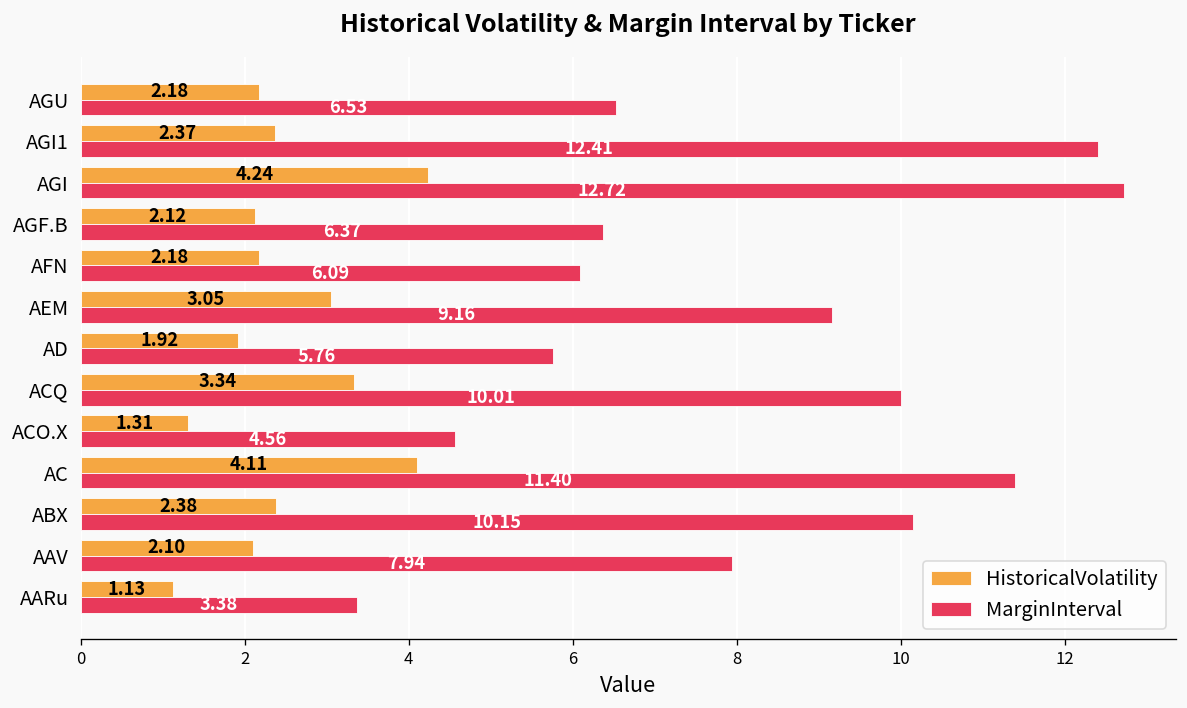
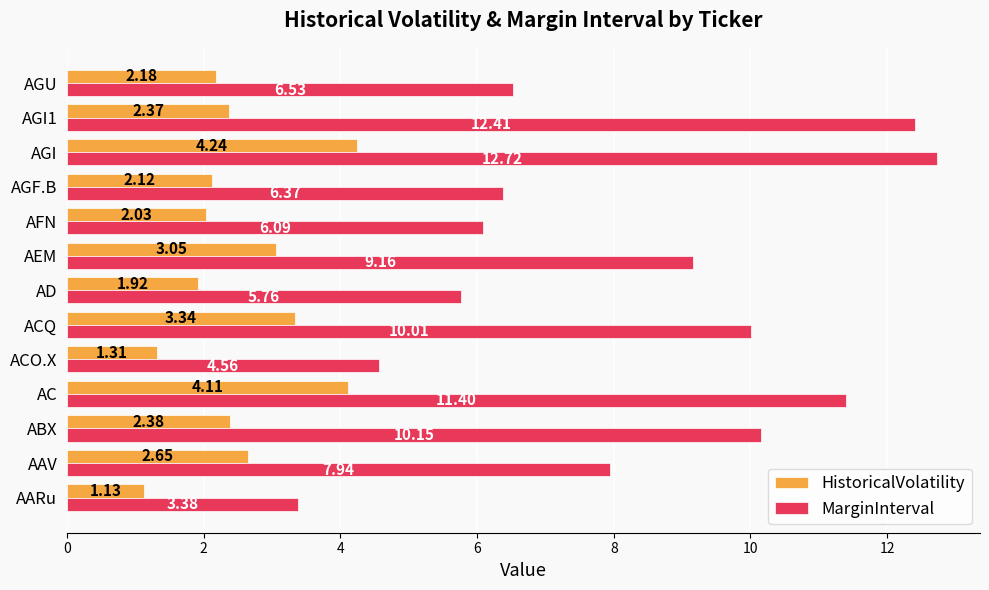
  {
    "HistoricalVolatility": {
      "AGU": 2.18,
      "AGI1": 2.37,
      "AGI": 4.24,
      "AGF.B": 2.12,
-     "AFN": 2.18,
+     "AFN": 2.03,
      "AEM": 3.05,
      "AD": 1.92,
      "ACQ": 3.34,
      "ACO.X": 1.31,
      "AC": 4.11,
      "ABX": 2.38,
-     "AAV": 2.10,
+     "AAV": 2.65,
      "AARu": 1.13
    },
    "MarginInterval": {
      "AGU": 6.53,
      "AGI1": 12.41,
      "AGI": 12.72,
      "AGF.B": 6.37,
      "AFN": 6.09,
      "AEM": 9.16,
      "AD": 5.76,
      "ACQ": 10.01,
      "ACO.X": 4.56,
      "AC": 11.40,
      "ABX": 10.15,
      "AAV": 7.94,
      "AARu": 3.38
    }
  }
